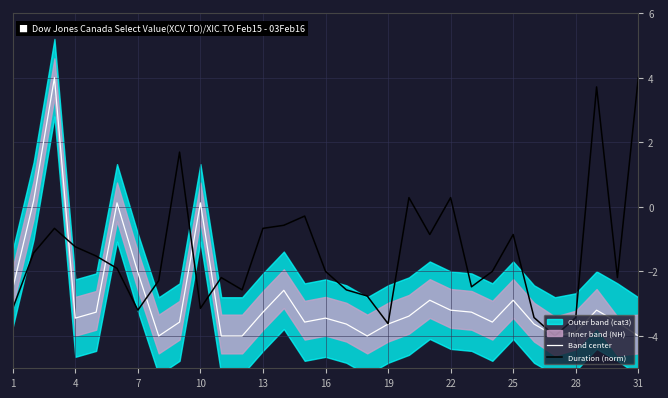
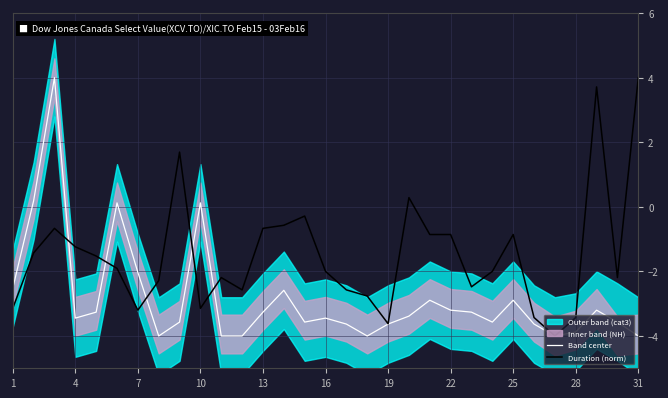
  {
    "Band center": {
      "1": -2.5,
      "4": -3.4,
      "7": -2.0,
      "10": 0.1,
      "13": -3.3,
      "16": -3.4,
      "22": -3.2,
      "25": -2.9,
      "31": -4.0
    },
    "Duration (norm)": {
      "1": -3.1,
      "4": -1.2,
      "7": -3.2,
      "10": -3.1,
      "13": -0.7,
      "16": -2.0,
-     "22": 0.3,
+     "22": -0.9,
      "25": -0.9,
      "31": 4.0
    }
  }
